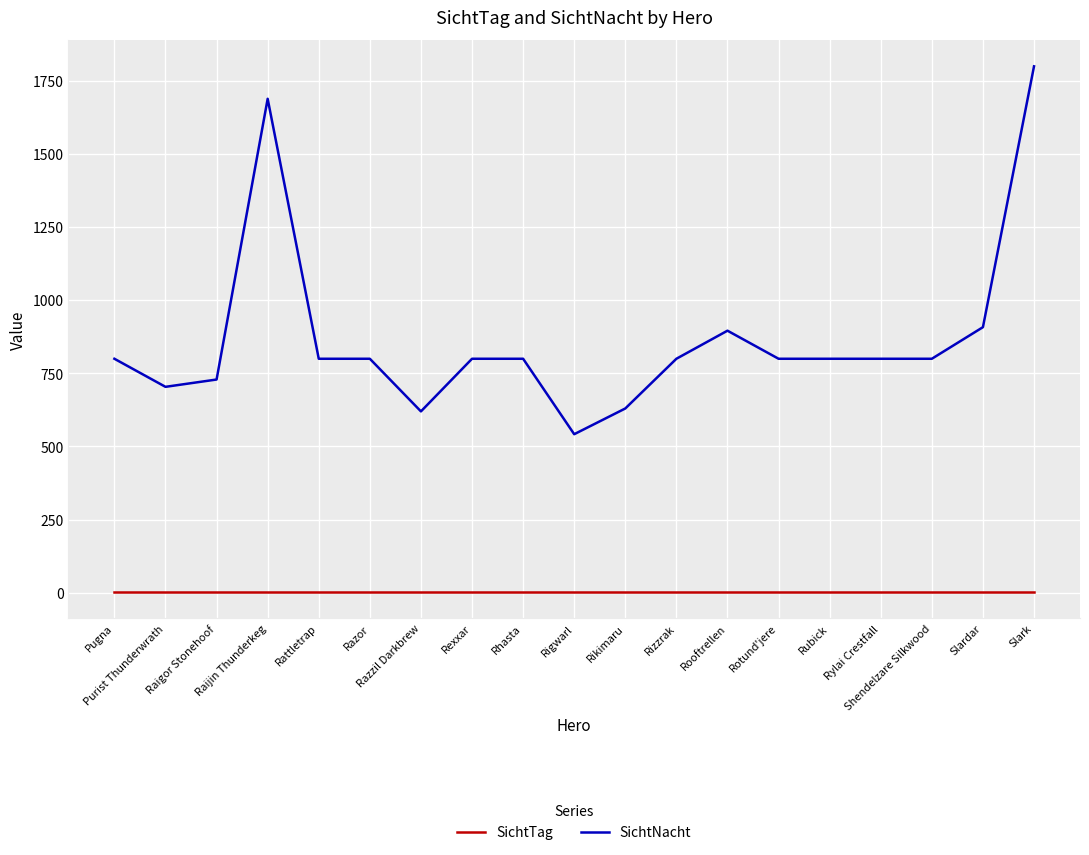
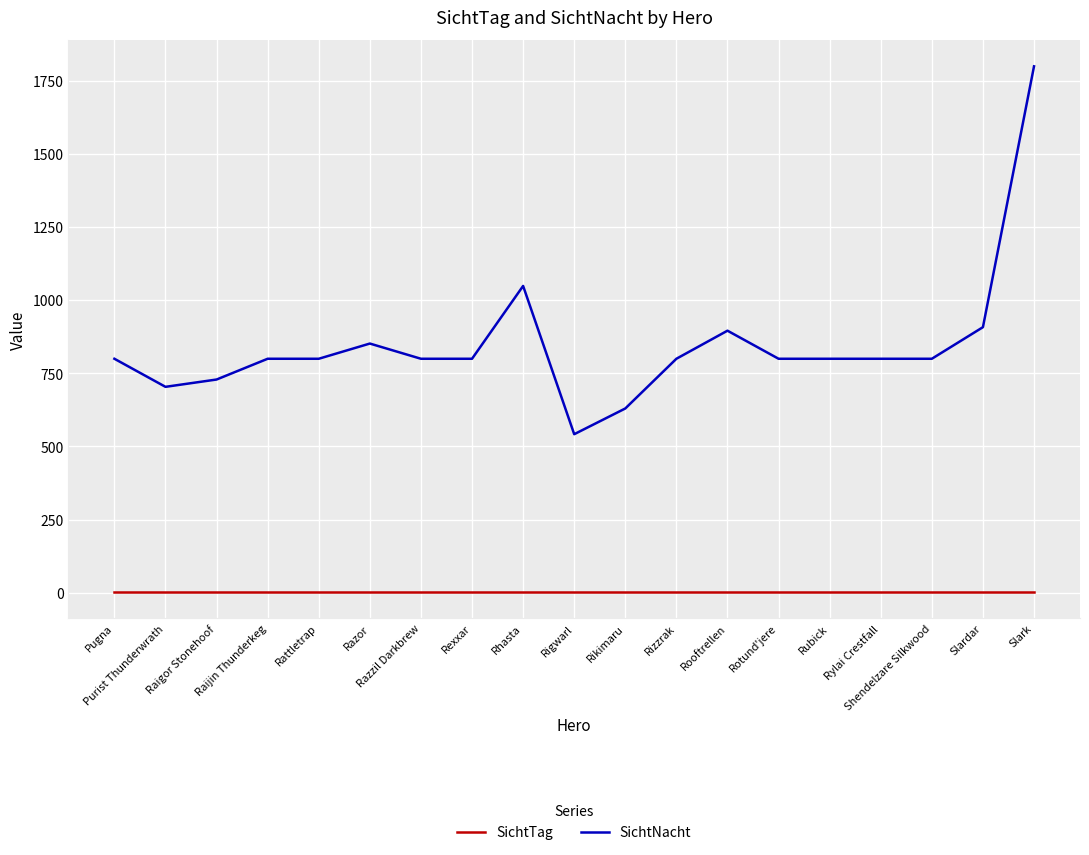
  {
    "SichtTag": {
      "Pugna": 0,
      "Purist Thunderwrath": 0,
      "Raigor Stonehoof": 0,
      "Raijin Thunderkeg": 0,
      "Rattletrap": 0,
      "Razor": 0,
      "Razzil Darkbrew": 0,
      "Rexxar": 0,
      "Rhasta": 0,
      "Rigwarl": 0,
      "Rikimaru": 0,
      "Rizzrak": 0,
      "Rooftrellen": 0,
      "Rotund'jere": 0,
      "Rubick": 0,
      "Rylai Crestfall": 0,
      "Shendelzare Silkwood": 0,
      "Slardar": 0,
      "Slark": 0
    },
    "SichtNacht": {
      "Pugna": 800,
      "Purist Thunderwrath": 700,
      "Raigor Stonehoof": 730,
-     "Raijin Thunderkeg": 1690,
+     "Raijin Thunderkeg": 800,
      "Rattletrap": 800,
-     "Razor": 800,
-     "Razzil Darkbrew": 620,
+     "Razor": 850,
+     "Razzil Darkbrew": 800,
      "Rexxar": 800,
-     "Rhasta": 800,
+     "Rhasta": 1050,
      "Rigwarl": 540,
      "Rikimaru": 630,
      "Rizzrak": 800,
      "Rooftrellen": 900,
      "Rotund'jere": 800,
      "Rubick": 800,
      "Rylai Crestfall": 800,
      "Shendelzare Silkwood": 800,
      "Slardar": 910,
      "Slark": 1800
    }
  }
